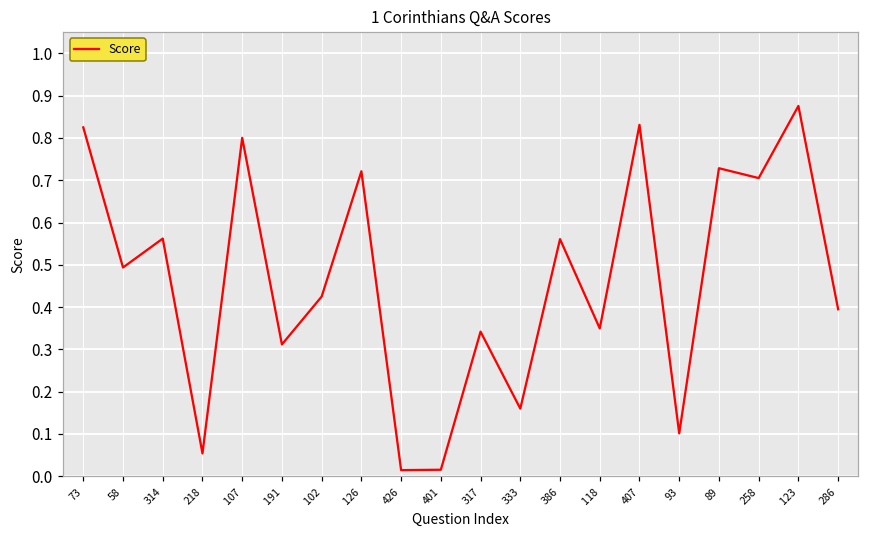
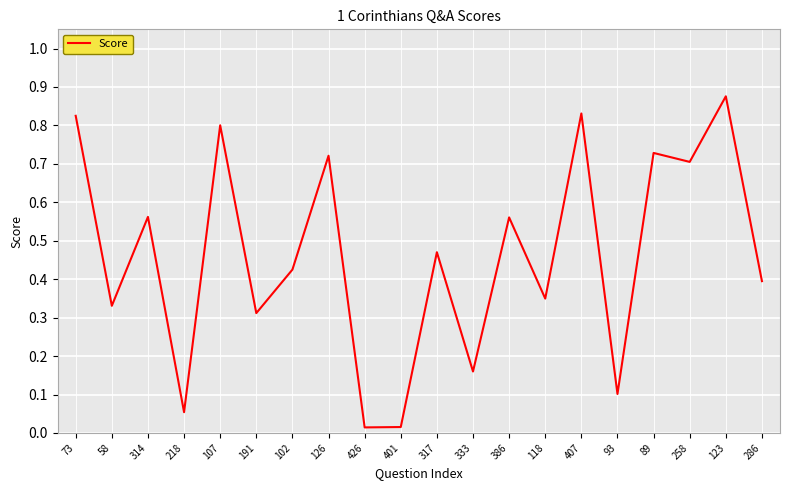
  {
    "73": 0.83,
-   "58": 0.49,
+   "58": 0.33,
    "314": 0.56,
    "218": 0.05,
    "107": 0.80,
    "191": 0.31,
    "102": 0.42,
    "126": 0.72,
    "426": 0.01,
    "401": 0.02,
-   "317": 0.34,
+   "317": 0.47,
    "333": 0.16,
    "386": 0.56,
    "118": 0.35,
    "407": 0.83,
    "93": 0.10,
    "89": 0.73,
    "258": 0.71,
    "123": 0.88,
    "286": 0.39
  }
